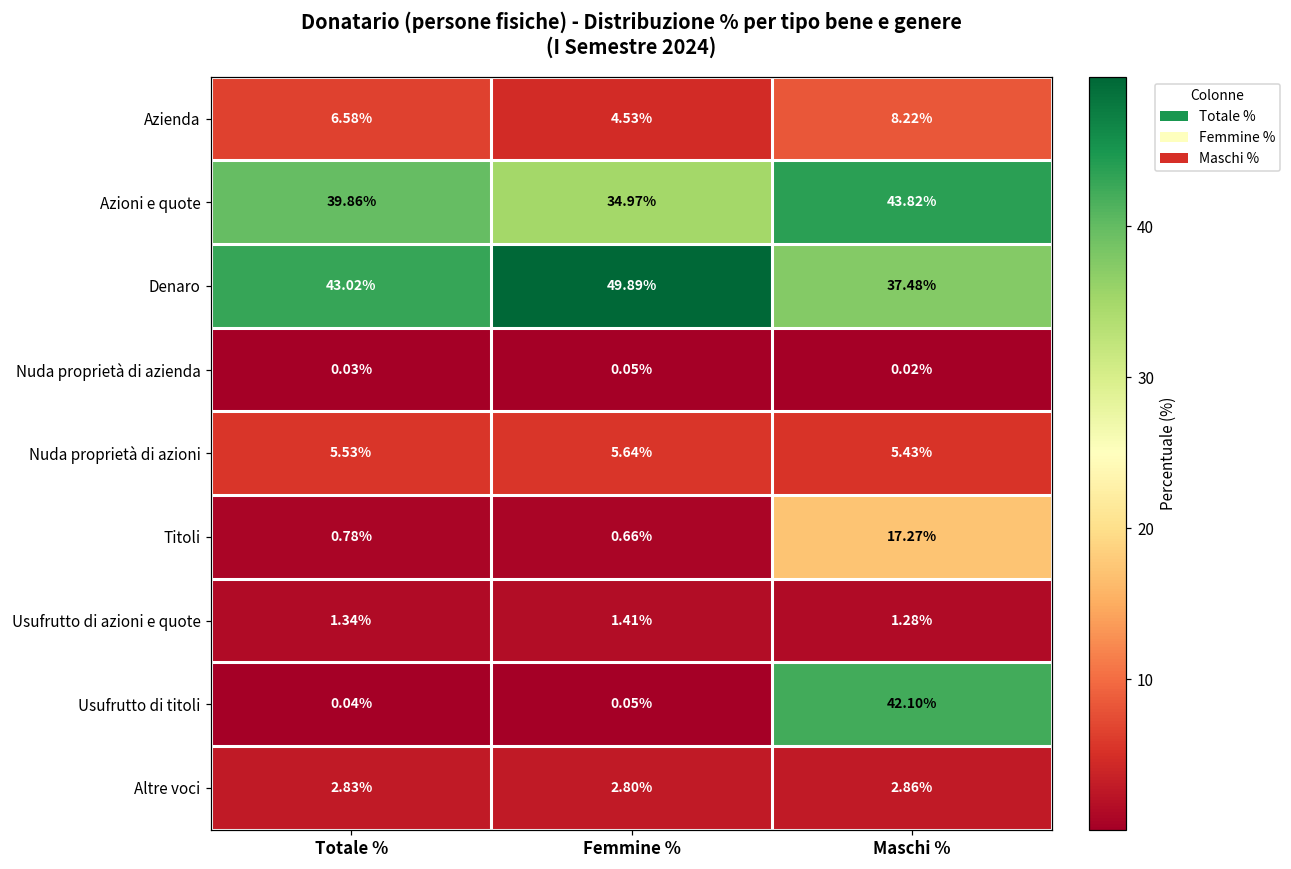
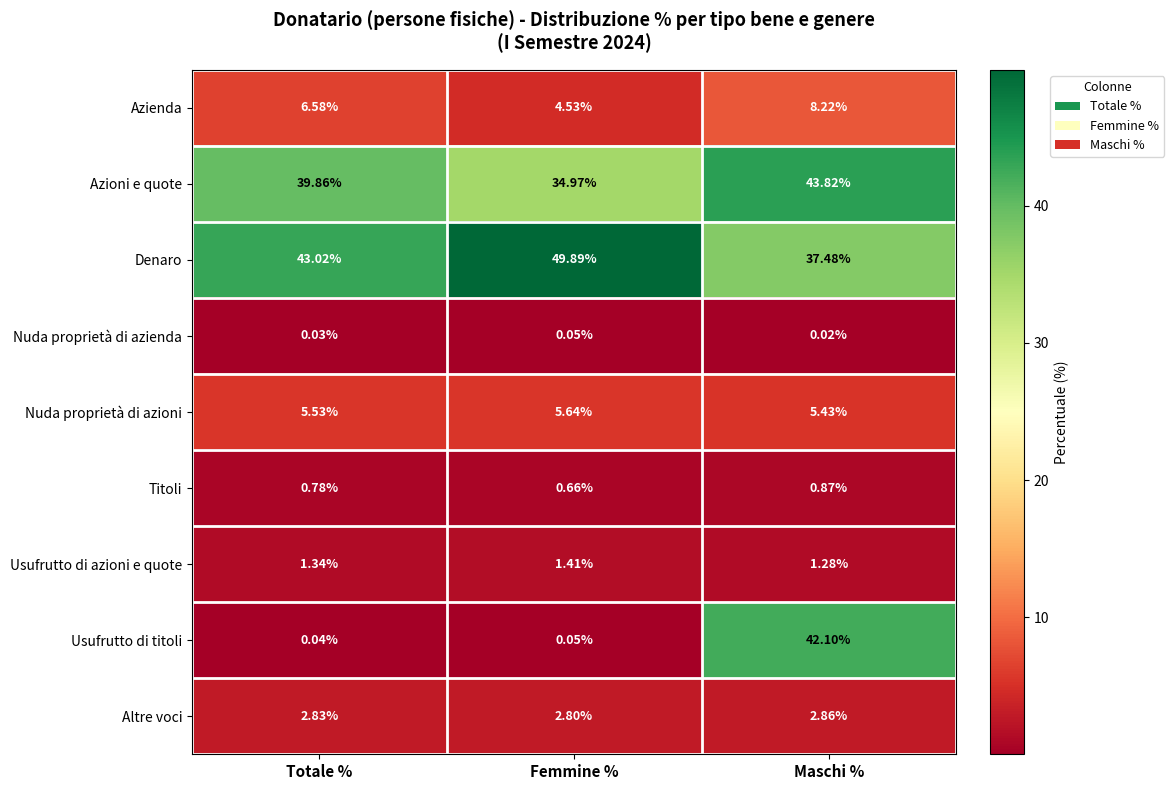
  {
    "Azienda": {
      "Totale %": "6.58%",
      "Femmine %": "4.53%",
      "Maschi %": "8.22%"
    },
    "Azioni e quote": {
      "Totale %": "39.86%",
      "Femmine %": "34.97%",
      "Maschi %": "43.82%"
    },
    "Denaro": {
      "Totale %": "43.02%",
      "Femmine %": "49.89%",
      "Maschi %": "37.48%"
    },
    "Nuda proprietà di azienda": {
      "Totale %": "0.03%",
      "Femmine %": "0.05%",
      "Maschi %": "0.02%"
    },
    "Nuda proprietà di azioni": {
      "Totale %": "5.53%",
      "Femmine %": "5.64%",
      "Maschi %": "5.43%"
    },
    "Titoli": {
      "Totale %": "0.78%",
      "Femmine %": "0.66%",
-     "Maschi %": "17.27%"
+     "Maschi %": "0.87%"
    },
    "Usufrutto di azioni e quote": {
      "Totale %": "1.34%",
      "Femmine %": "1.41%",
      "Maschi %": "1.28%"
    },
    "Usufrutto di titoli": {
      "Totale %": "0.04%",
      "Femmine %": "0.05%",
      "Maschi %": "42.10%"
    },
    "Altre voci": {
      "Totale %": "2.83%",
      "Femmine %": "2.80%",
      "Maschi %": "2.86%"
    }
  }
